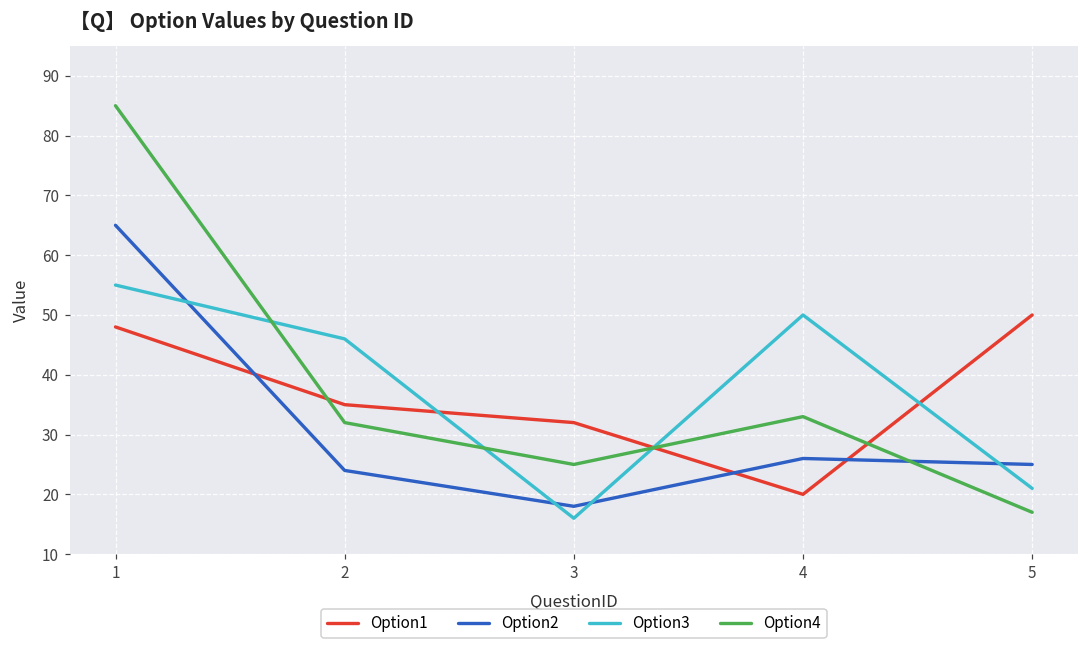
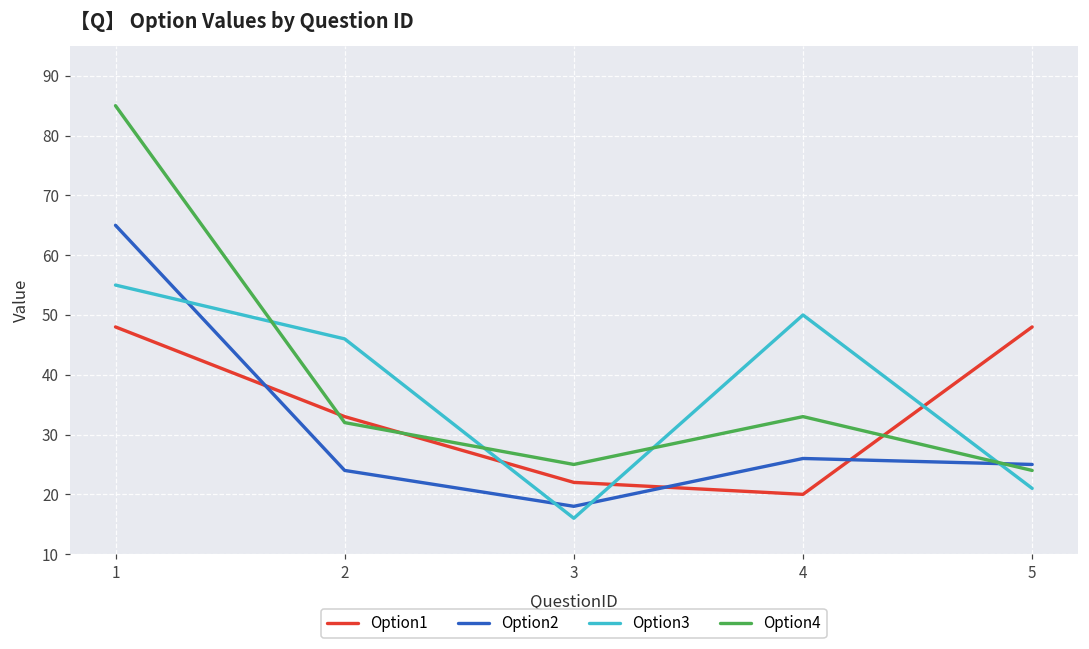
  {
    "Option1": {
      "1": 48,
-     "2": 35,
-     "3": 32,
+     "2": 33,
+     "3": 22,
      "4": 20,
-     "5": 50
+     "5": 48
    },
    "Option2": {
      "1": 65,
      "2": 24,
      "3": 18,
      "4": 26,
      "5": 25
    },
    "Option3": {
      "1": 55,
      "2": 46,
      "3": 16,
      "4": 50,
      "5": 21
    },
    "Option4": {
      "1": 85,
      "2": 32,
      "3": 25,
      "4": 33,
-     "5": 17
+     "5": 24
    }
  }
